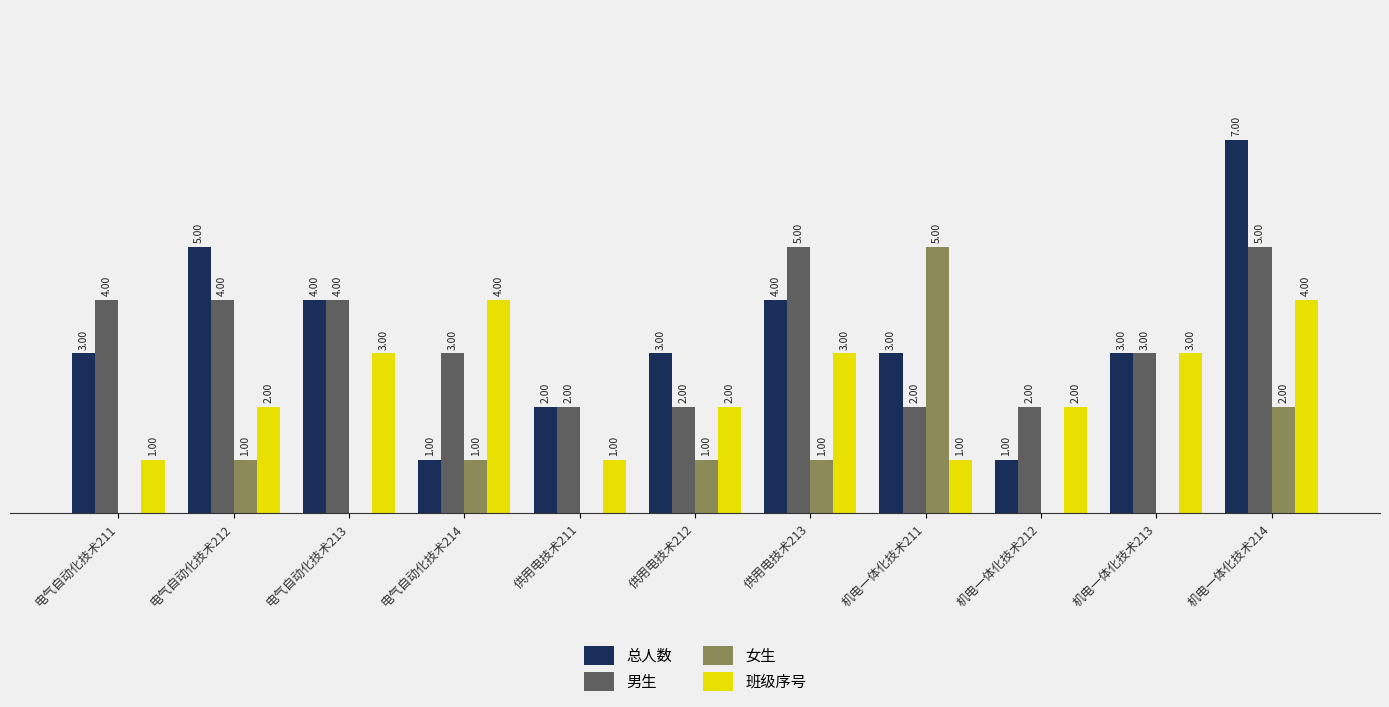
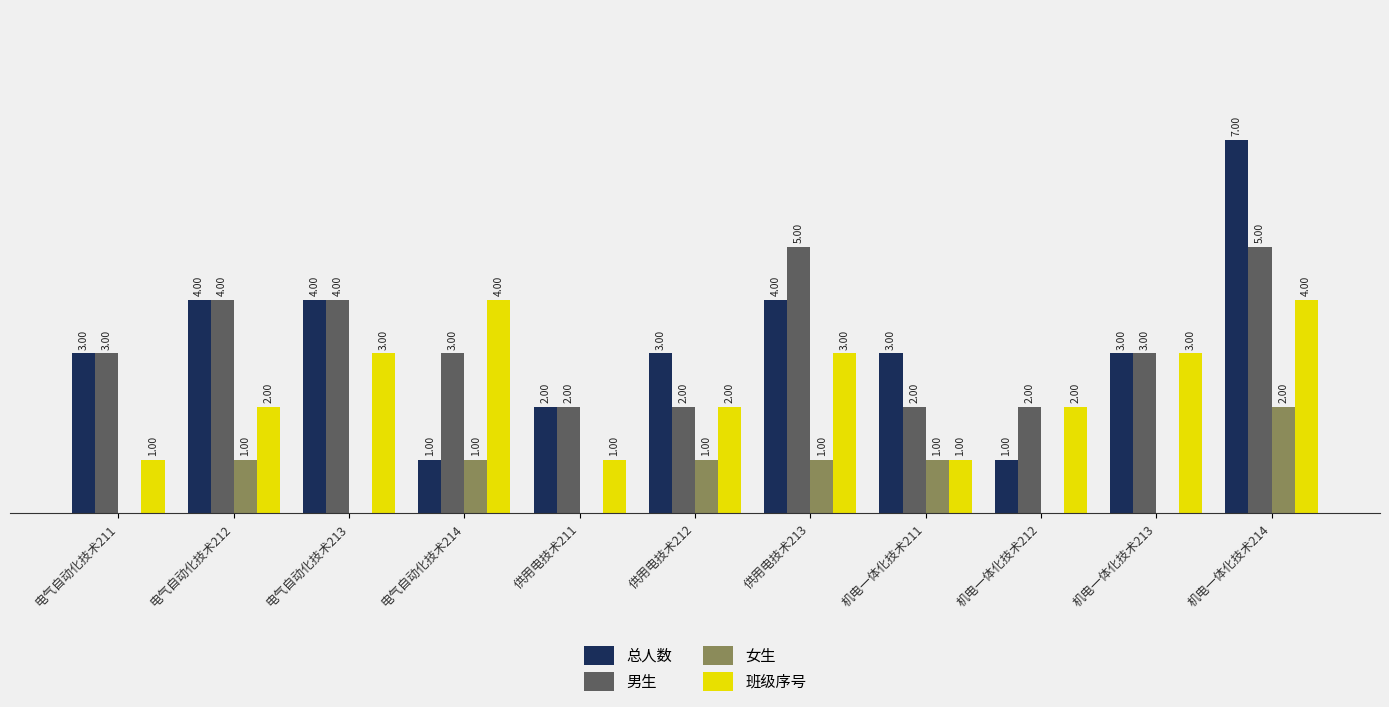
  {
    "总人数": {
      "电气自动化技术211": 3.00,
-     "电气自动化技术212": 5.00,
+     "电气自动化技术212": 4.00,
      "电气自动化技术213": 4.00,
      "电气自动化技术214": 1.00,
      "供用电技术211": 2.00,
      "供用电技术212": 3.00,
      "供用电技术213": 4.00,
      "机电一体化技术211": 3.00,
      "机电一体化技术212": 1.00,
      "机电一体化技术213": 3.00,
      "机电一体化技术214": 7.00
    },
    "男生": {
-     "电气自动化技术211": 4.00,
+     "电气自动化技术211": 3.00,
      "电气自动化技术212": 4.00,
      "电气自动化技术213": 4.00,
      "电气自动化技术214": 3.00,
      "供用电技术211": 2.00,
      "供用电技术212": 2.00,
      "供用电技术213": 5.00,
      "机电一体化技术211": 2.00,
      "机电一体化技术212": 2.00,
      "机电一体化技术213": 3.00,
      "机电一体化技术214": 5.00
    },
    "女生": {
      "电气自动化技术212": 1.00,
      "电气自动化技术214": 1.00,
      "供用电技术212": 1.00,
      "供用电技术213": 1.00,
-     "机电一体化技术211": 5.00,
+     "机电一体化技术211": 1.00,
      "机电一体化技术214": 2.00
    },
    "班级序号": {
      "电气自动化技术211": 1.00,
      "电气自动化技术212": 2.00,
      "电气自动化技术213": 3.00,
      "电气自动化技术214": 4.00,
      "供用电技术211": 1.00,
      "供用电技术212": 2.00,
      "供用电技术213": 3.00,
      "机电一体化技术211": 1.00,
      "机电一体化技术212": 2.00,
      "机电一体化技术213": 3.00,
      "机电一体化技术214": 4.00
    }
  }
